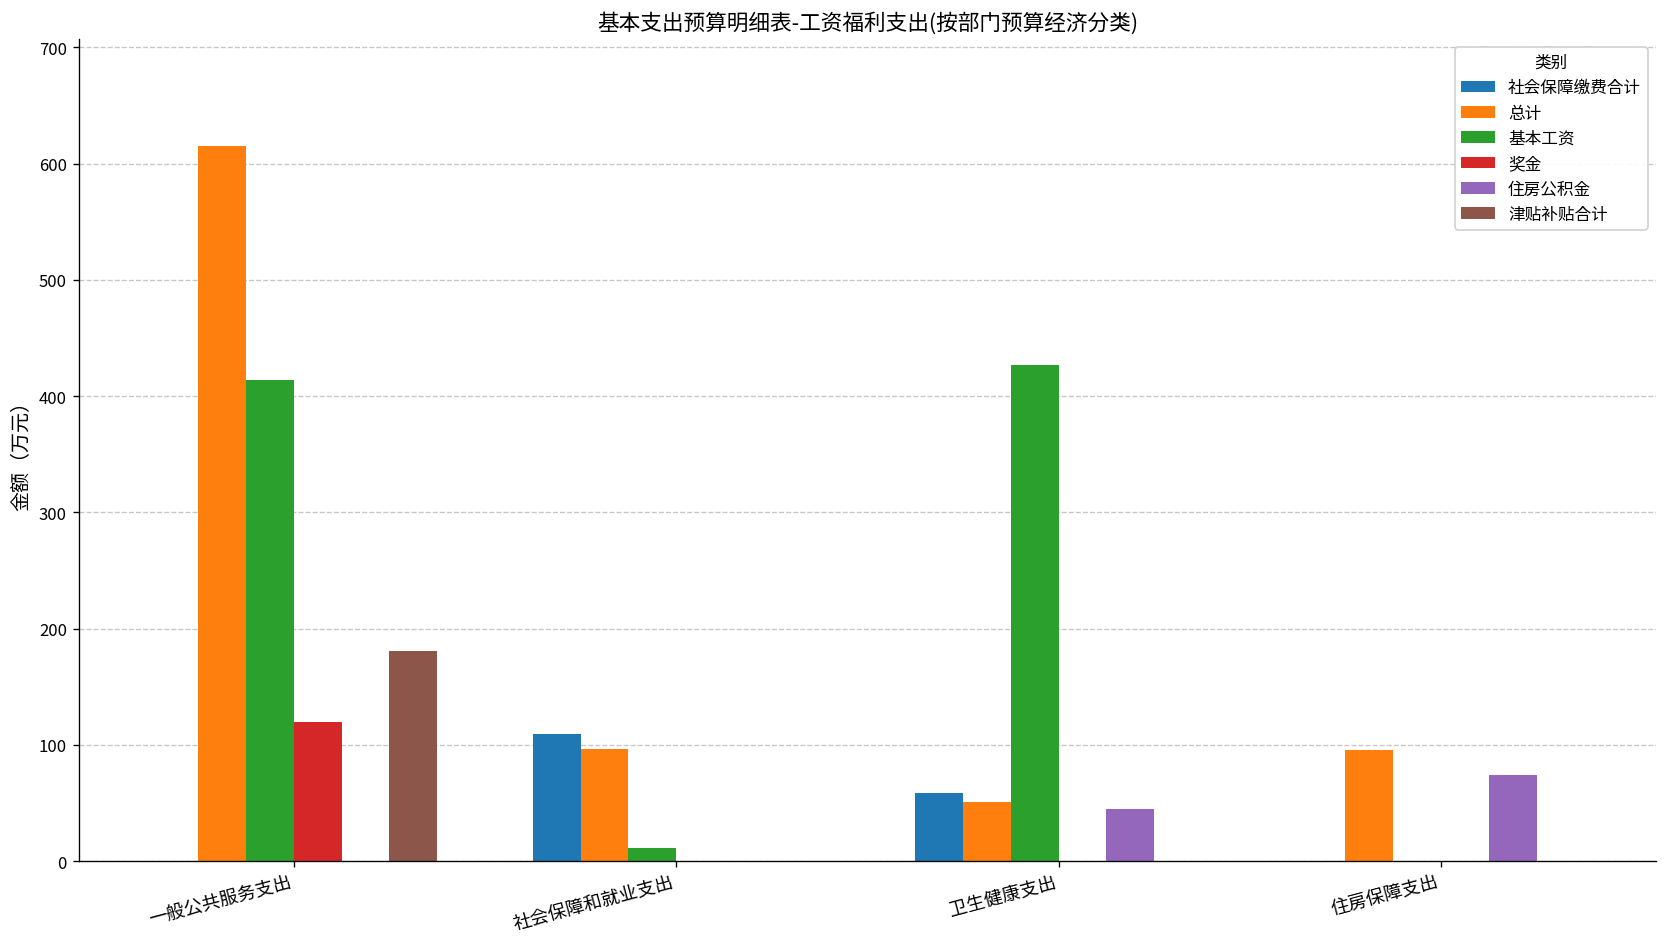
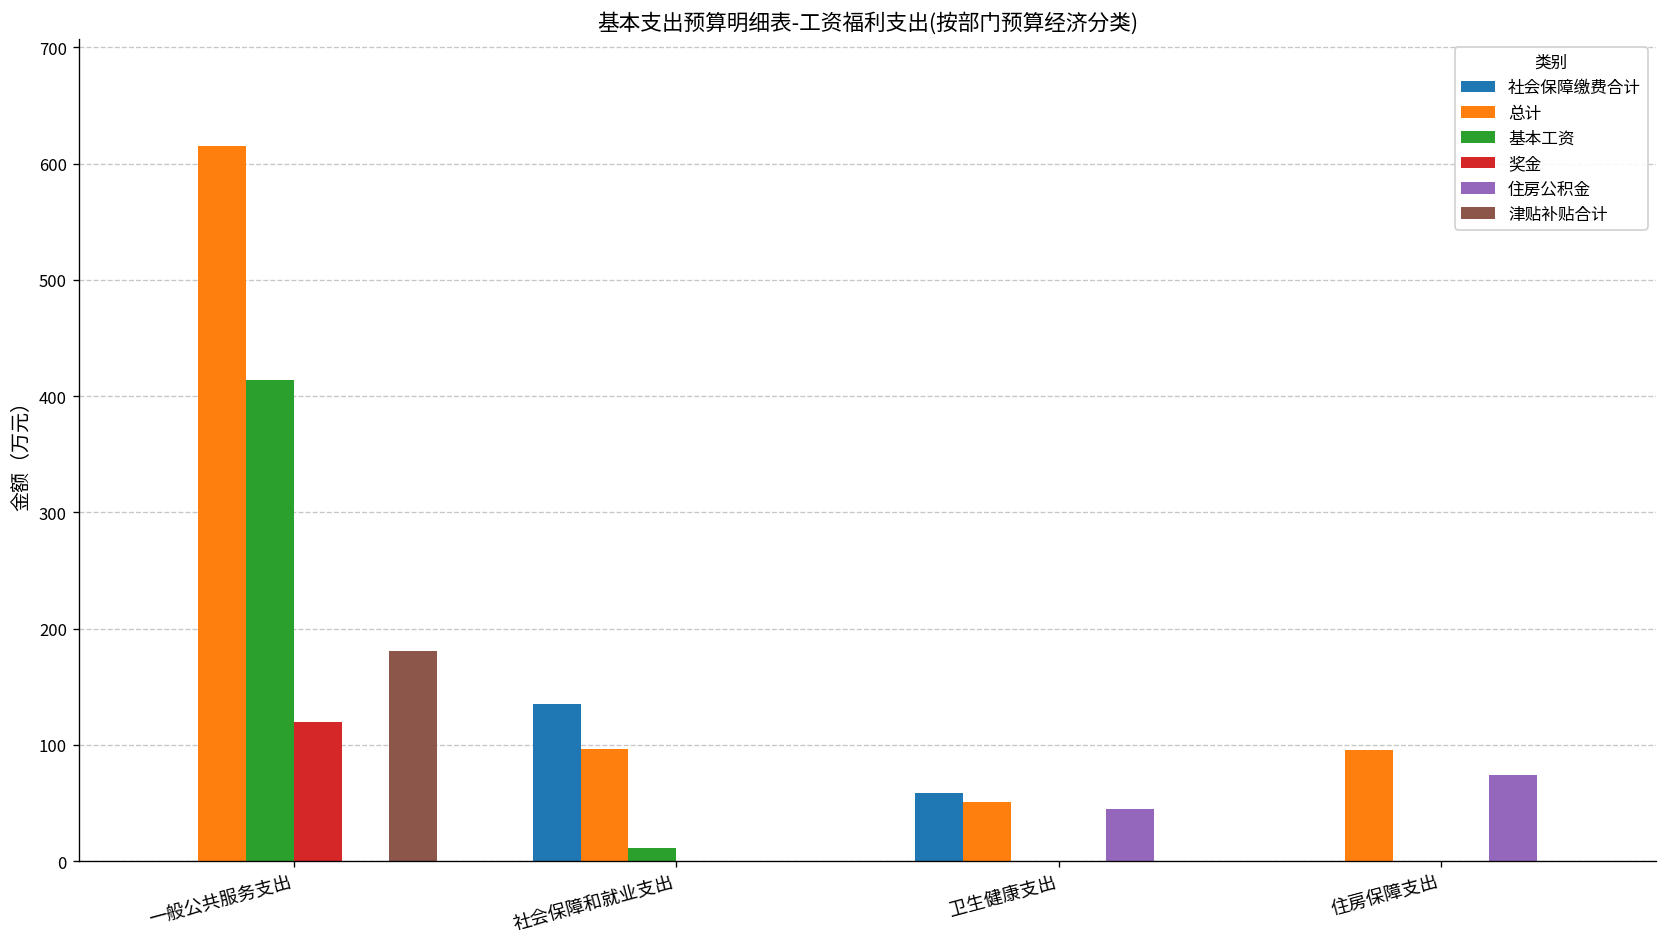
  {
    "社会保障缴费合计": {
      "一般公共服务支出": 0,
-     "社会保障和就业支出": 110,
+     "社会保障和就业支出": 130,
      "卫生健康支出": 60,
      "住房保障支出": 0
    },
    "总计": {
      "一般公共服务支出": 610,
      "社会保障和就业支出": 100,
      "卫生健康支出": 50,
      "住房保障支出": 100
    },
    "基本工资": {
      "一般公共服务支出": 410,
      "社会保障和就业支出": 10,
-     "卫生健康支出": 430,
+     "卫生健康支出": 0,
      "住房保障支出": 0
    },
    "奖金": {
      "一般公共服务支出": 120,
      "社会保障和就业支出": 0,
      "卫生健康支出": 0,
      "住房保障支出": 0
    },
    "住房公积金": {
      "一般公共服务支出": 0,
      "社会保障和就业支出": 0,
      "卫生健康支出": 50,
      "住房保障支出": 70
    },
    "津贴补贴合计": {
      "一般公共服务支出": 180,
      "社会保障和就业支出": 0,
      "卫生健康支出": 0,
      "住房保障支出": 0
    }
  }
